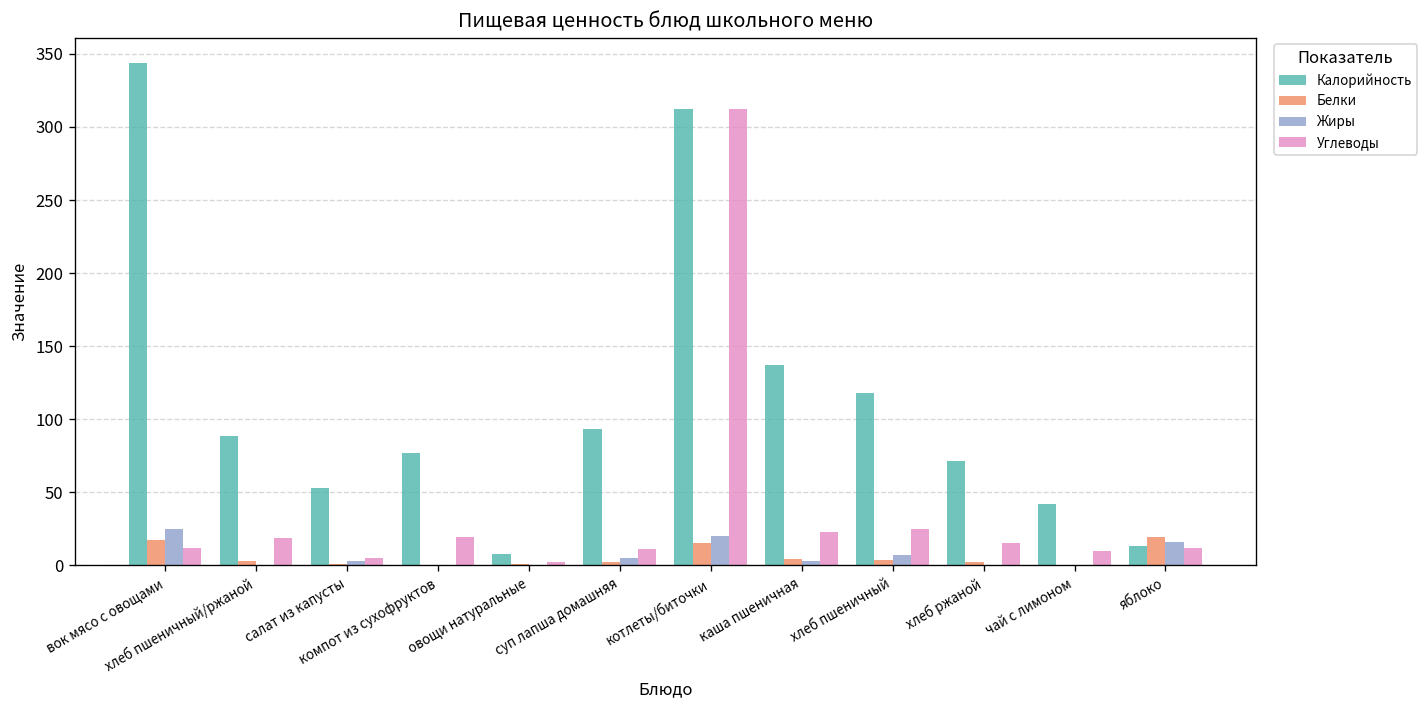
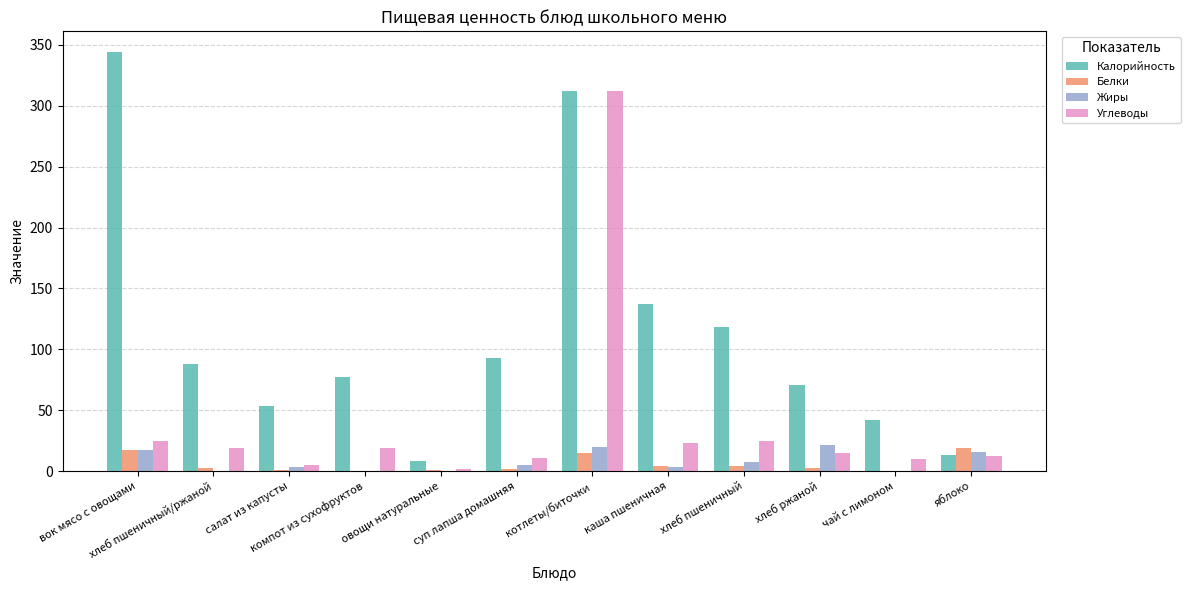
  {
    "Калорийность": {
      "вок мясо с овощами": 344,
      "хлеб пшеничный/ржаной": 88,
      "салат из капусты": 53,
      "компот из сухофруктов": 77,
      "овощи натуральные": 8,
      "суп лапша домашняя": 93,
      "котлеты/биточки": 312,
      "каша пшеничная": 137,
      "хлеб пшеничный": 118,
      "хлеб ржаной": 71,
      "чай с лимоном": 42,
      "яблоко": 13
    },
    "Белки": {
      "вок мясо с овощами": 17,
      "хлеб пшеничный/ржаной": 3,
      "компот из сухофруктов": 0,
      "котлеты/биточки": 15,
      "каша пшеничная": 4,
      "хлеб пшеничный": 4,
      "хлеб ржаной": 2,
      "чай с лимоном": 0,
      "яблоко": 19
    },
    "Жиры": {
-     "вок мясо с овощами": 25,
+     "вок мясо с овощами": 17,
      "хлеб пшеничный/ржаной": 0,
      "салат из капусты": 3,
      "компот из сухофруктов": 0,
      "овощи натуральные": 0,
      "суп лапша домашняя": 5,
      "котлеты/биточки": 20,
      "каша пшеничная": 3,
      "хлеб пшеничный": 7,
-     "хлеб ржаной": 0,
+     "хлеб ржаной": 21,
      "чай с лимоном": 0,
      "яблоко": 16
    },
    "Углеводы": {
-     "вок мясо с овощами": 12,
+     "вок мясо с овощами": 25,
      "хлеб пшеничный/ржаной": 19,
      "салат из капусты": 5,
      "компот из сухофруктов": 19,
      "суп лапша домашняя": 11,
      "котлеты/биточки": 312,
      "каша пшеничная": 23,
      "хлеб пшеничный": 25,
      "хлеб ржаной": 15,
      "чай с лимоном": 10,
      "яблоко": 12
    }
  }
